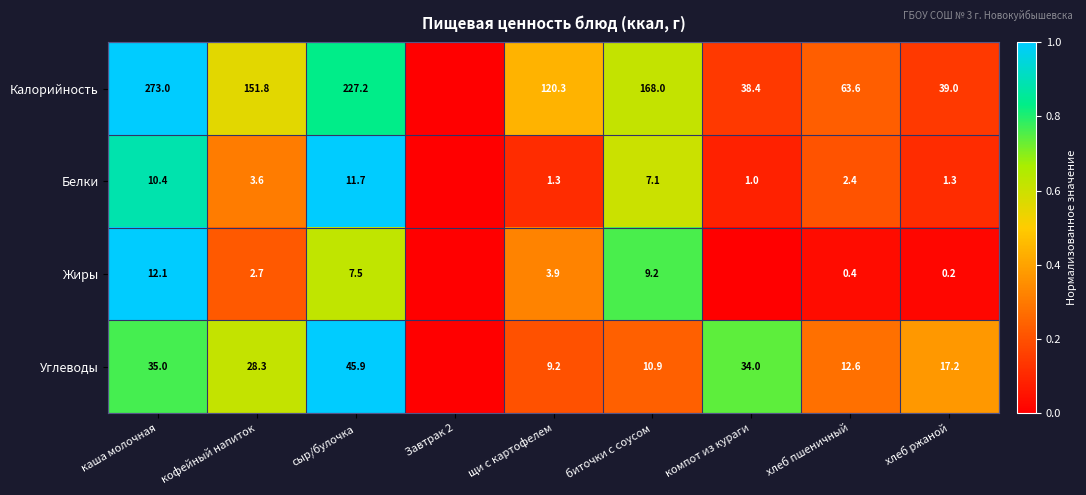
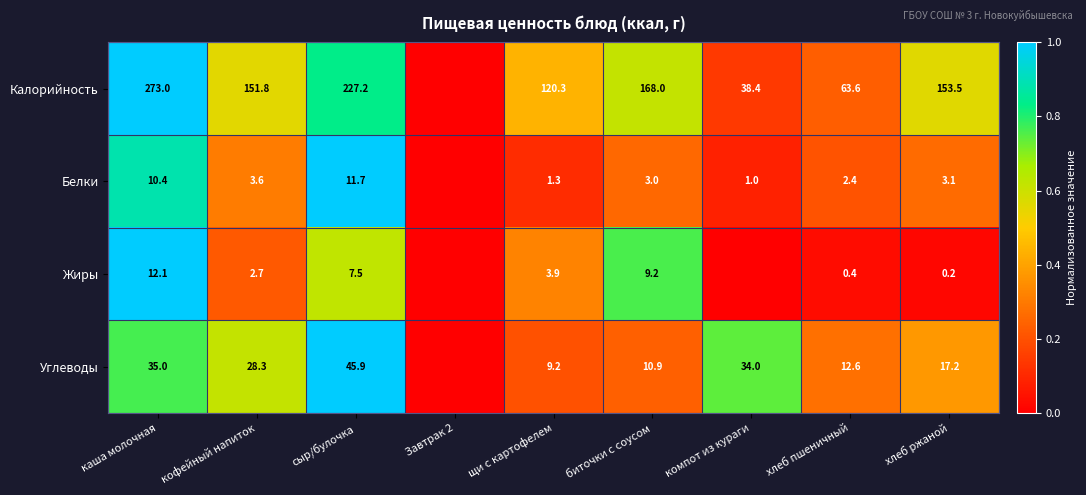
  {
    "Калорийность": {
      "каша молочная": 273.0,
      "кофейный напиток": 151.8,
      "сыр/булочка": 227.2,
      "щи с картофелем": 120.3,
      "биточки с соусом": 168.0,
      "компот из кураги": 38.4,
      "хлеб пшеничный": 63.6,
-     "хлеб ржаной": 39.0
+     "хлеб ржаной": 153.5
    },
    "Белки": {
      "каша молочная": 10.4,
      "кофейный напиток": 3.6,
      "сыр/булочка": 11.7,
      "щи с картофелем": 1.3,
-     "биточки с соусом": 7.1,
+     "биточки с соусом": 3.0,
      "компот из кураги": 1.0,
      "хлеб пшеничный": 2.4,
-     "хлеб ржаной": 1.3
+     "хлеб ржаной": 3.1
    },
    "Жиры": {
      "каша молочная": 12.1,
      "кофейный напиток": 2.7,
      "сыр/булочка": 7.5,
      "щи с картофелем": 3.9,
      "биточки с соусом": 9.2,
      "хлеб пшеничный": 0.4,
      "хлеб ржаной": 0.2
    },
    "Углеводы": {
      "каша молочная": 35.0,
      "кофейный напиток": 28.3,
      "сыр/булочка": 45.9,
      "щи с картофелем": 9.2,
      "биточки с соусом": 10.9,
      "компот из кураги": 34.0,
      "хлеб пшеничный": 12.6,
      "хлеб ржаной": 17.2
    }
  }
